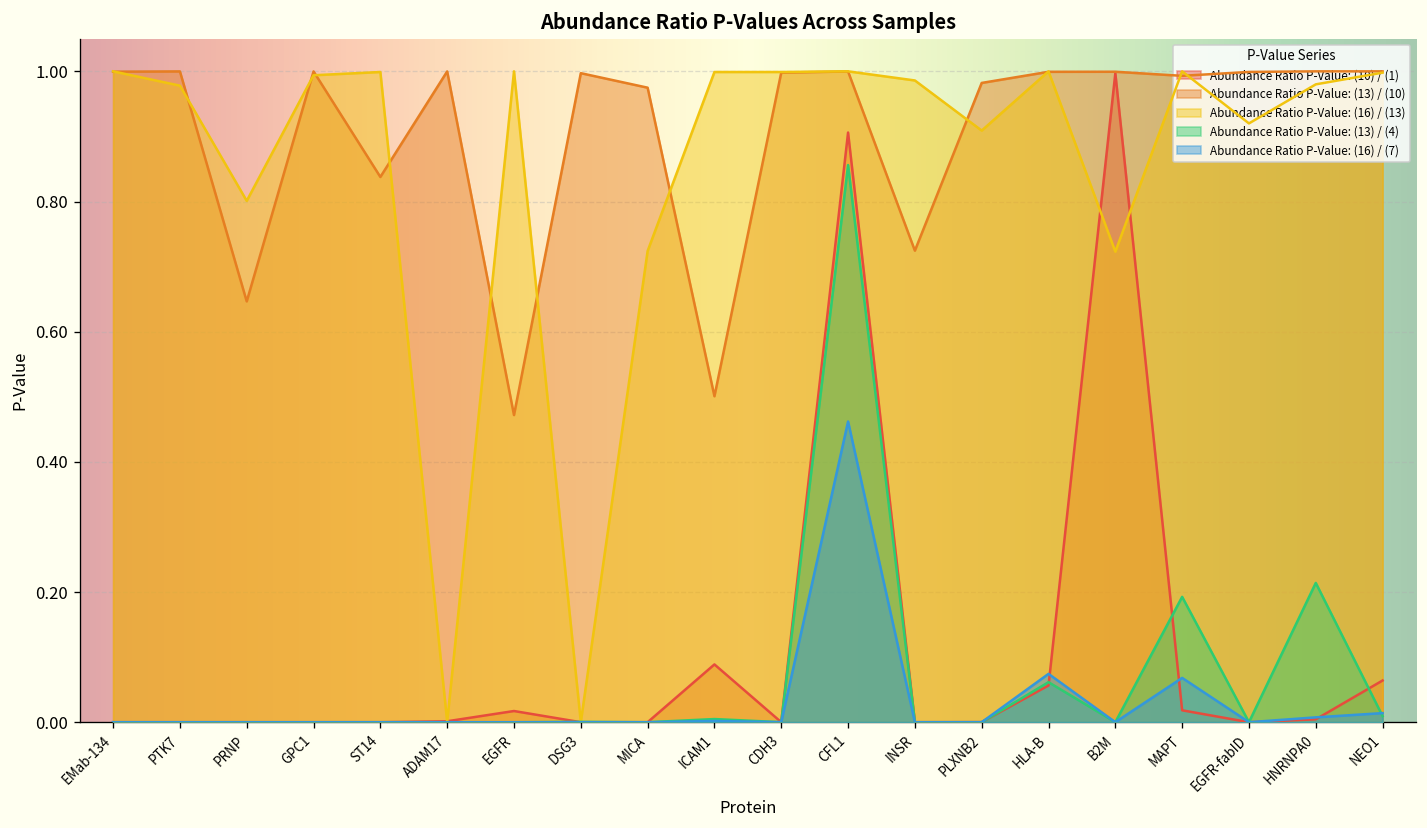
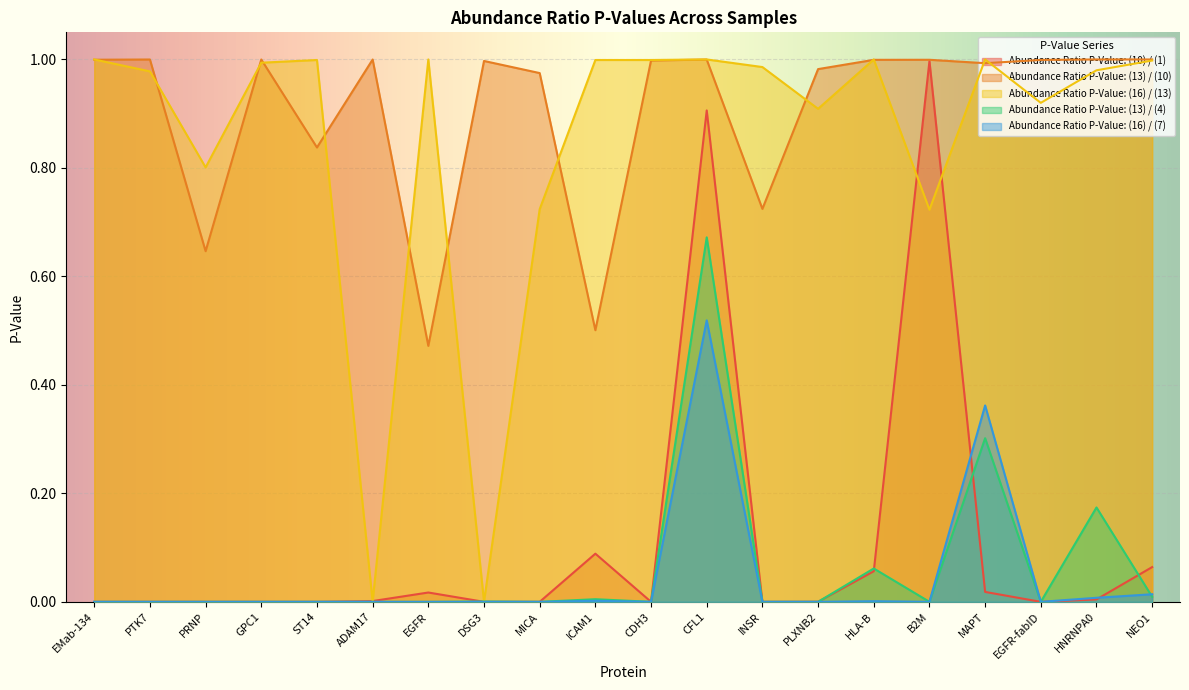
  {
    "Abundance Ratio P-Value: (13) / (4)": {
-     "CFL1": 0.86,
+     "CFL1": 0.67,
      "HLA-B": 0.06,
-     "MAPT": 0.19,
-     "HNRNPA0": 0.21,
+     "MAPT": 0.30,
+     "HNRNPA0": 0.17,
      "NEO1": 0.01
    },
    "Abundance Ratio P-Value: (16) / (7)": {
-     "CFL1": 0.46,
-     "HLA-B": 0.07,
-     "MAPT": 0.07,
+     "CFL1": 0.52,
+     "HLA-B": 0.00,
+     "MAPT": 0.36,
      "NEO1": 0.01
    }
  }
